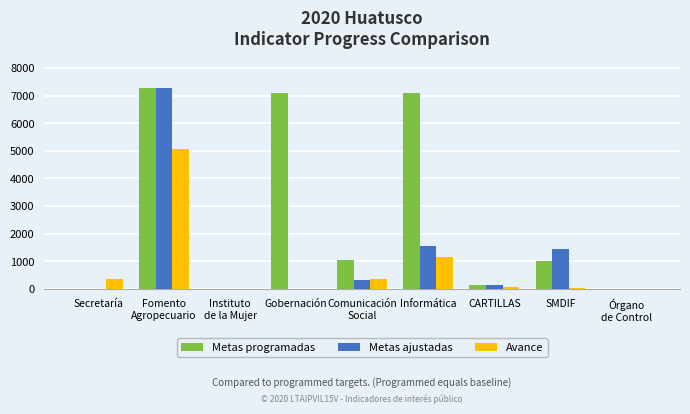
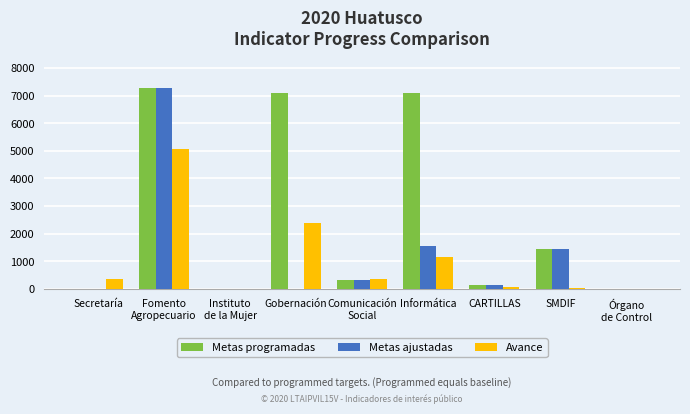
  {
    "Metas programadas": {
      "Fomento Agropecuario": 7300,
      "Gobernación": 7100,
-     "Comunicación Social": 1000,
+     "Comunicación Social": 300,
      "Informática": 7100,
      "CARTILLAS": 100,
-     "SMDIF": 1000
+     "SMDIF": 1400
    },
    "Metas ajustadas": {
      "Fomento Agropecuario": 7300,
      "Comunicación Social": 300,
      "Informática": 1600,
      "CARTILLAS": 100,
      "SMDIF": 1400
    },
    "Avance": {
      "Secretaría": 400,
      "Fomento Agropecuario": 5100,
-     "Gobernación": 0,
+     "Gobernación": 2400,
      "Comunicación Social": 300,
      "Informática": 1200
    }
  }
